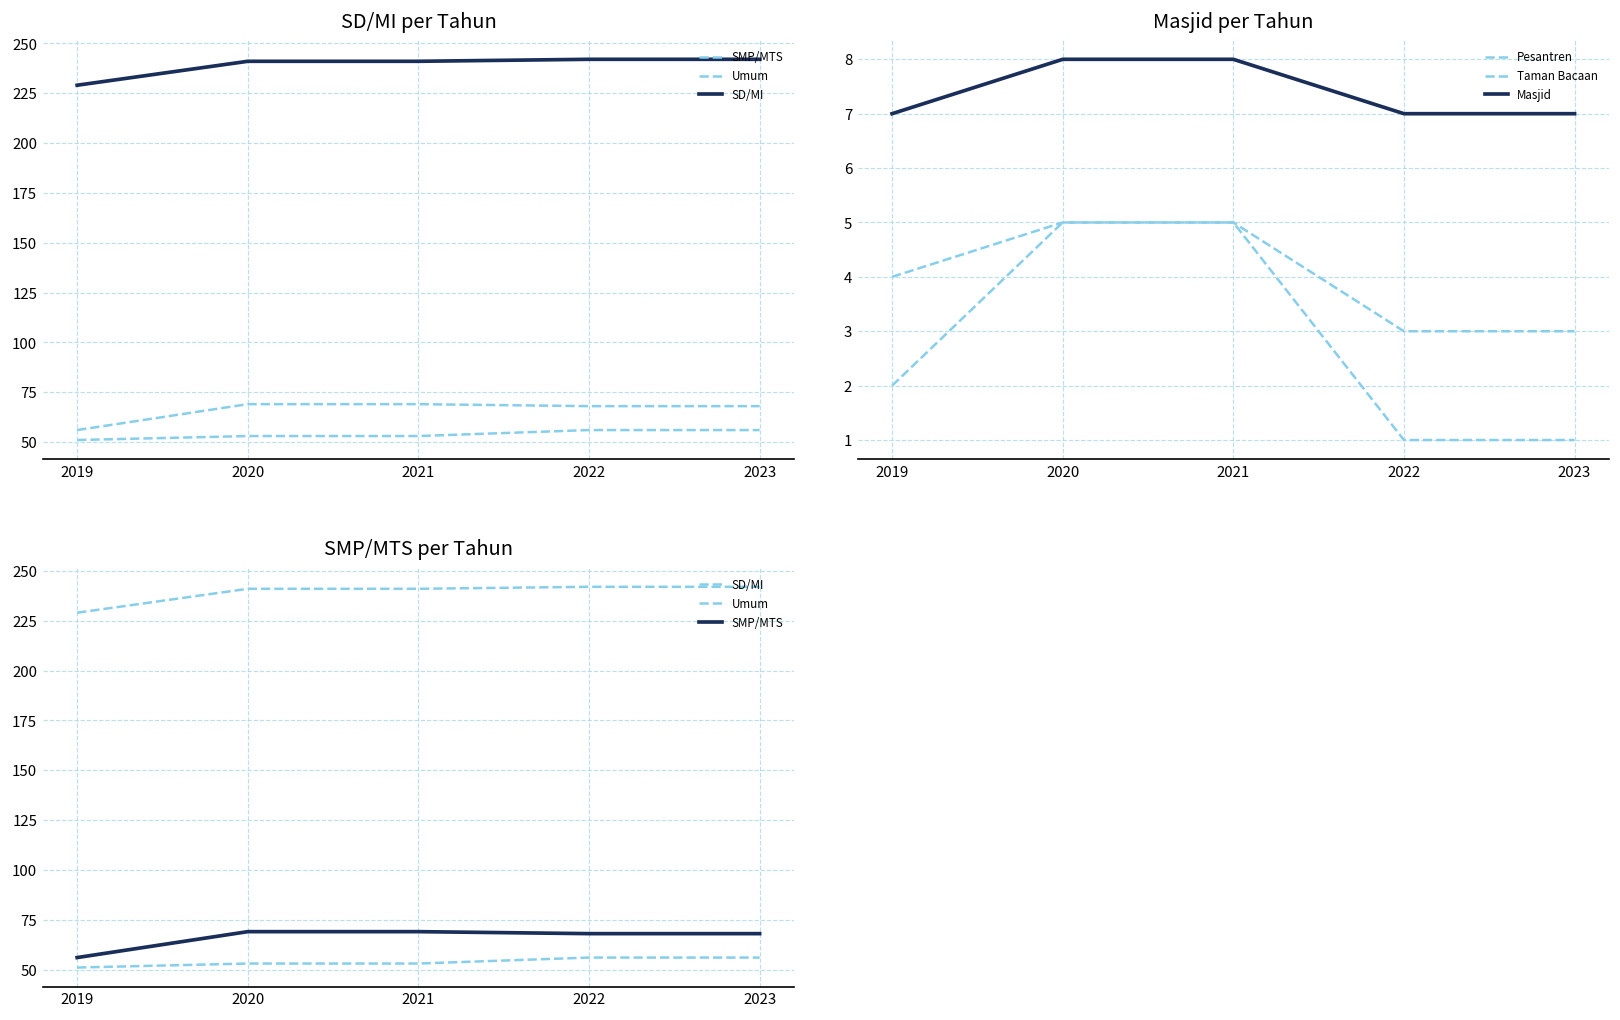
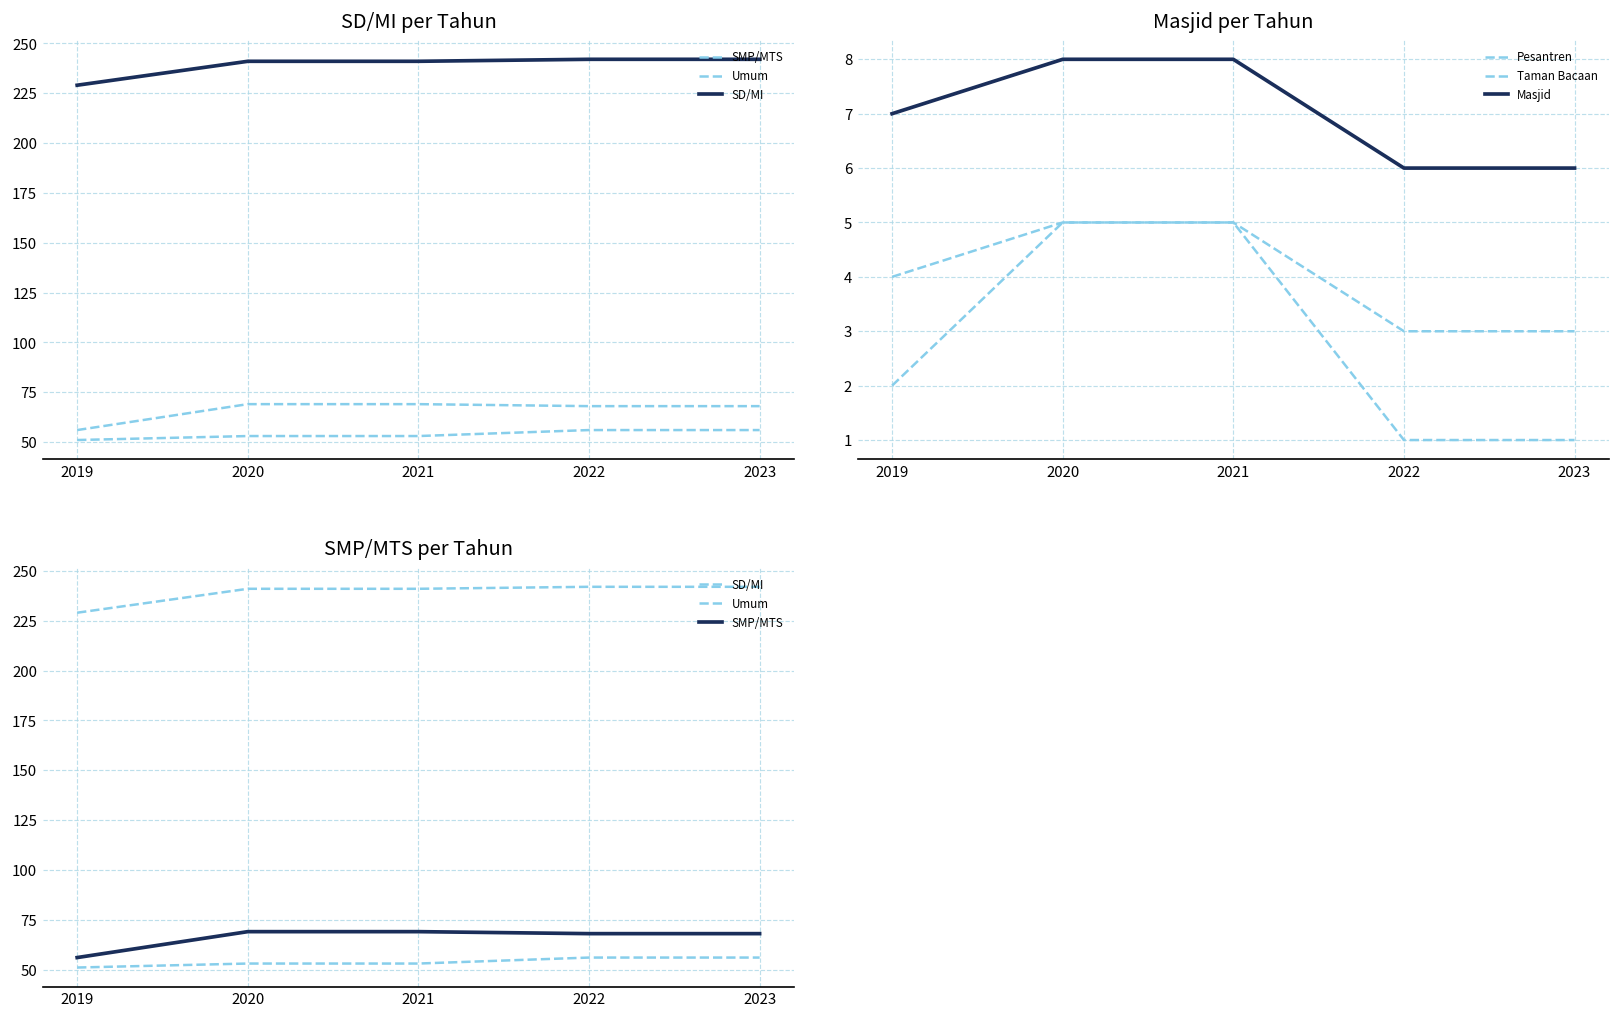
  {
    "Masjid per Tahun": {
      "Masjid": {
        "2019": 7,
        "2020": 8,
        "2021": 8,
-       "2022": 7,
-       "2023": 7
+       "2022": 6,
+       "2023": 6
      }
    },
    "SMP/MTS per Tahun": {
      "SMP/MTS": {
        "2019": 56,
        "2020": 69,
        "2021": 69,
        "2022": 68,
        "2023": 68
      }
    }
  }
